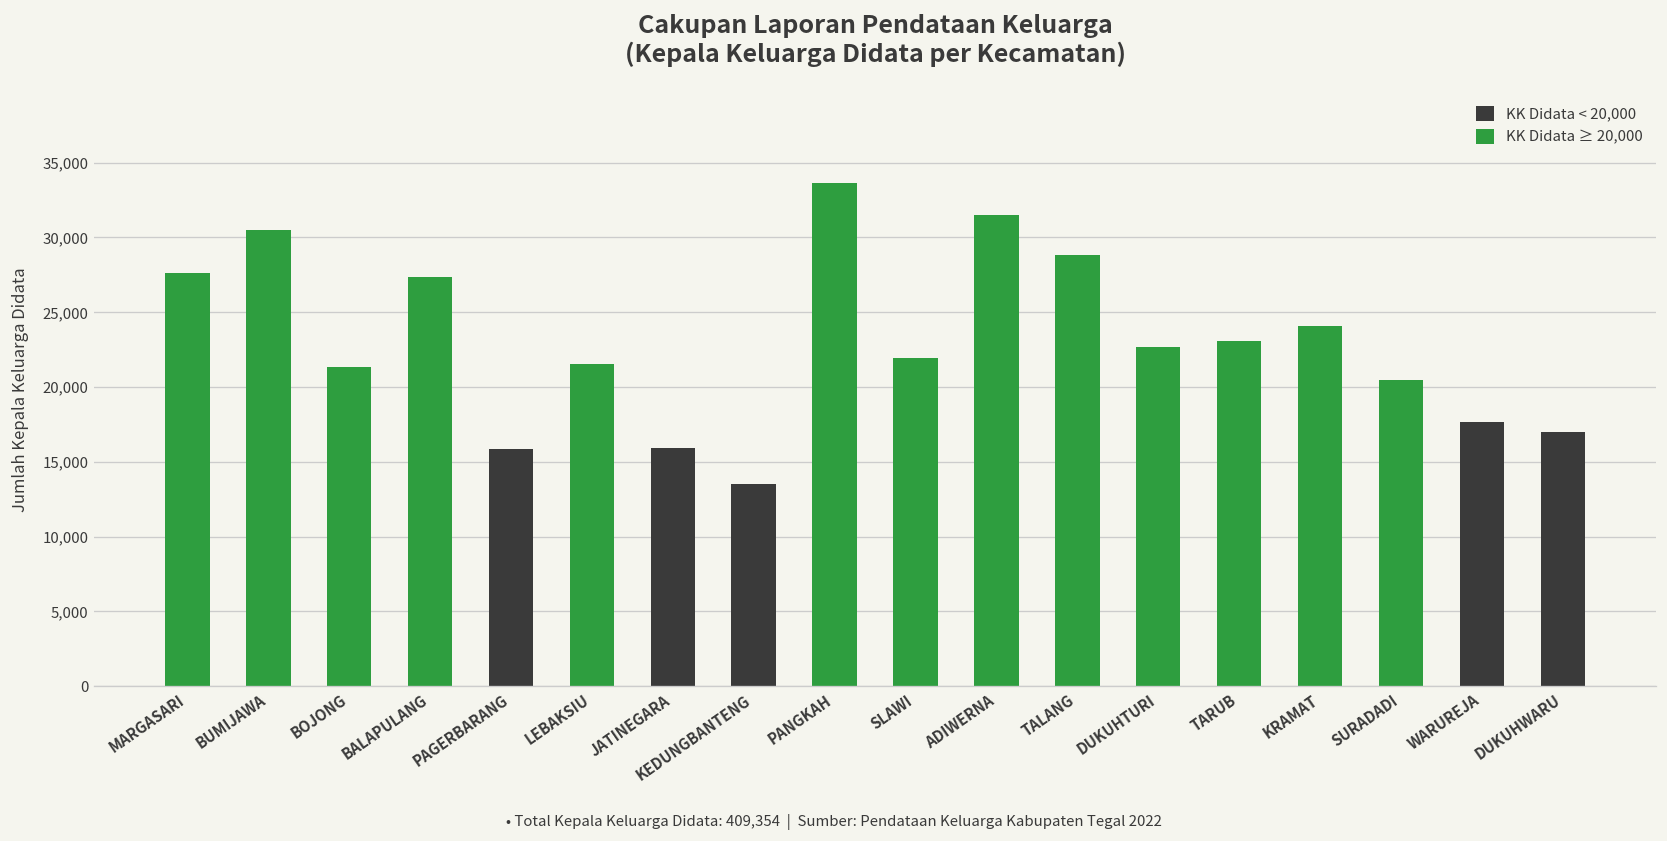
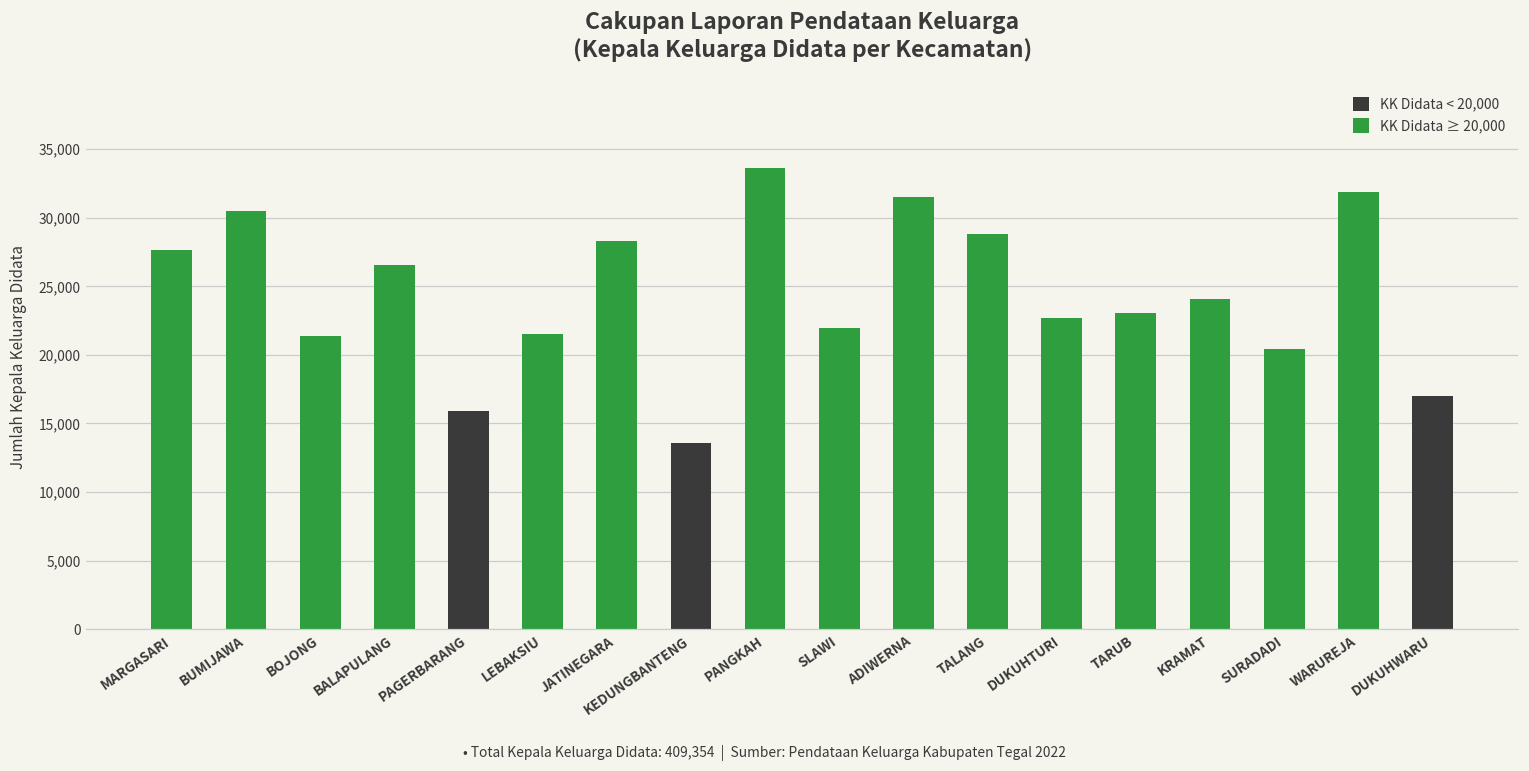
  {
    "MARGASARI": "27,600",
    "BUMIJAWA": "30,500",
    "BOJONG": "21,400",
-   "BALAPULANG": "27,300",
+   "BALAPULANG": "26,500",
    "PAGERBARANG": "15,900",
    "LEBAKSIU": "21,500",
-   "JATINEGARA": "15,900",
+   "JATINEGARA": "28,300",
    "KEDUNGBANTENG": "13,500",
    "PANGKAH": "33,700",
    "SLAWI": "21,900",
    "ADIWERNA": "31,500",
    "TALANG": "28,800",
    "DUKUHTURI": "22,700",
    "TARUB": "23,100",
    "KRAMAT": "24,100",
    "SURADADI": "20,500",
-   "WARUREJA": "17,700",
+   "WARUREJA": "31,900",
    "DUKUHWARU": "17,000"
  }
